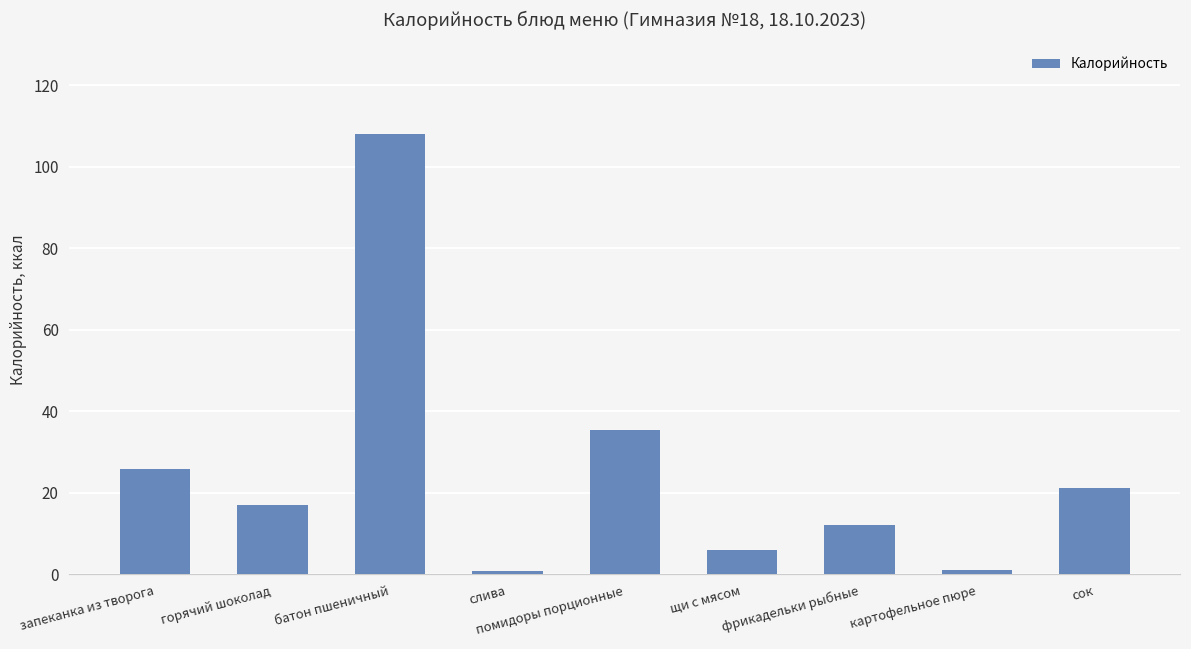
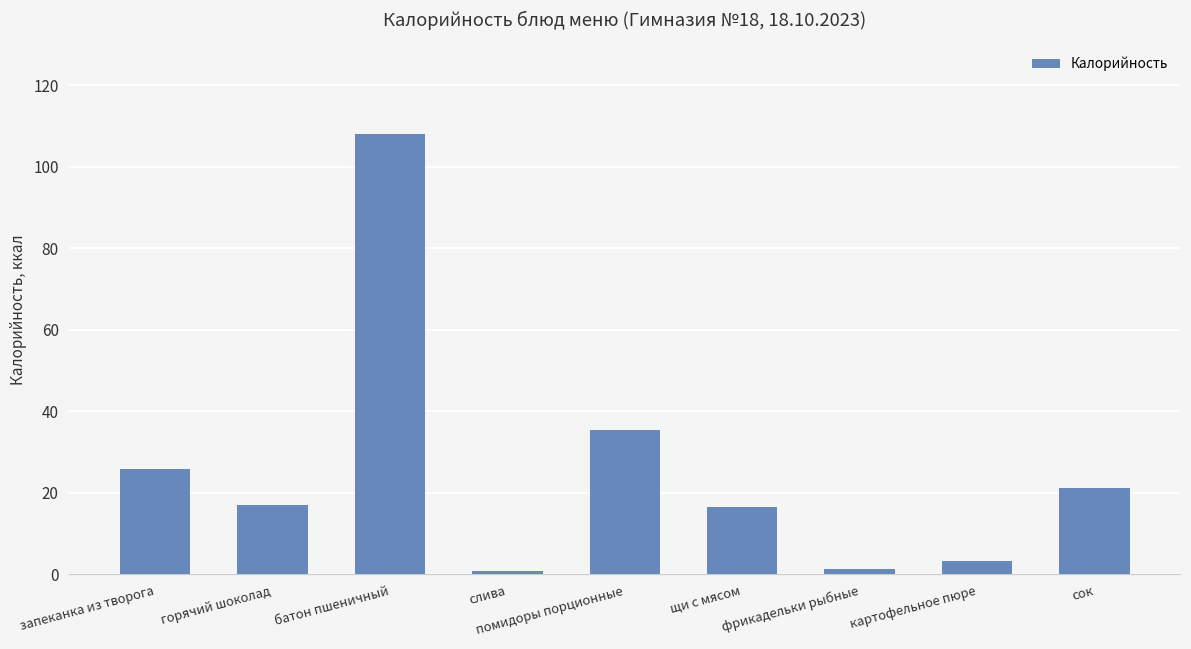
  {
    "запеканка из творога": 26,
    "горячий шоколад": 17,
    "батон пшеничный": 108,
    "слива": 1,
    "помидоры порционные": 35,
-   "щи с мясом": 6,
-   "фрикадельки рыбные": 12,
-   "картофельное пюре": 1,
+   "щи с мясом": 16,
+   "фрикадельки рыбные": 1,
+   "картофельное пюре": 3,
    "сок": 21
  }
